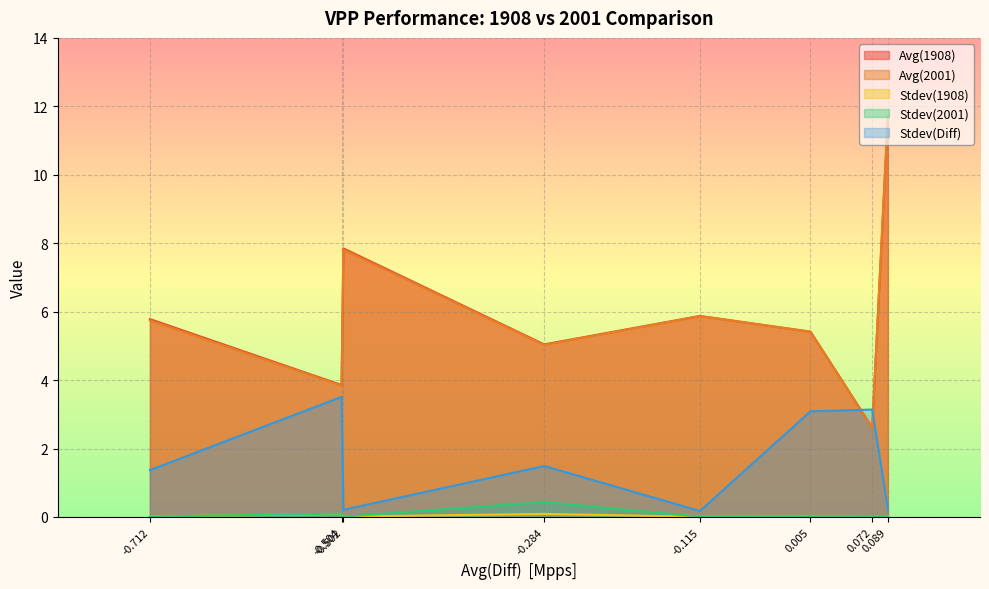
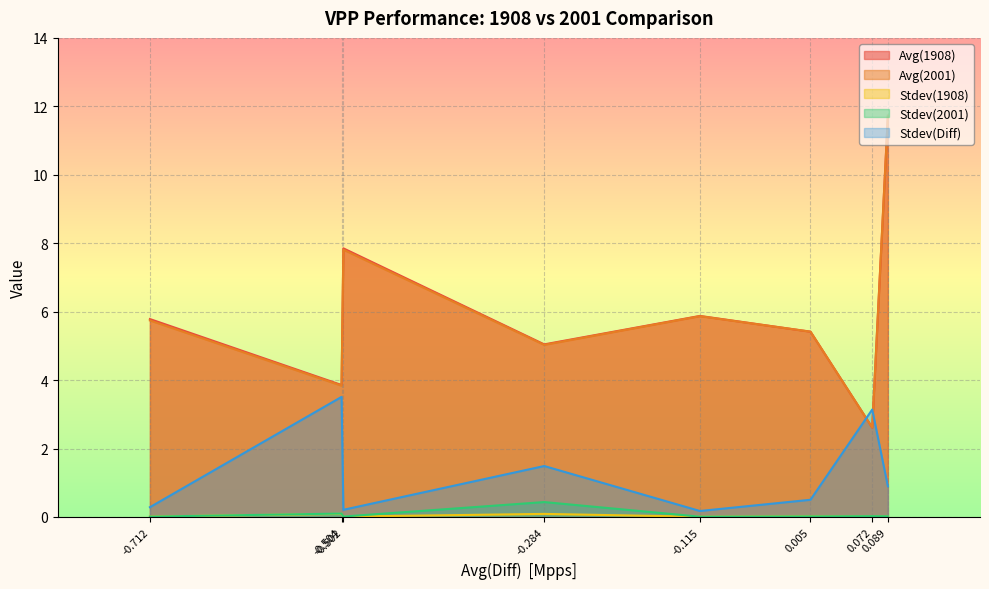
  {
    "Stdev(2001)": {
      "-0.284": 0.4
    },
    "Stdev(Diff)": {
-     "-0.712": 1.4,
+     "-0.712": 0.3,
      "-0.504": 3.5,
      "-0.502": 0.2,
      "-0.284": 1.5,
      "-0.115": 0.2,
-     "0.005": 3.1,
+     "0.005": 0.5,
      "0.072": 3.1,
-     "0.089": 0.2
+     "0.089": 0.9
    }
  }
